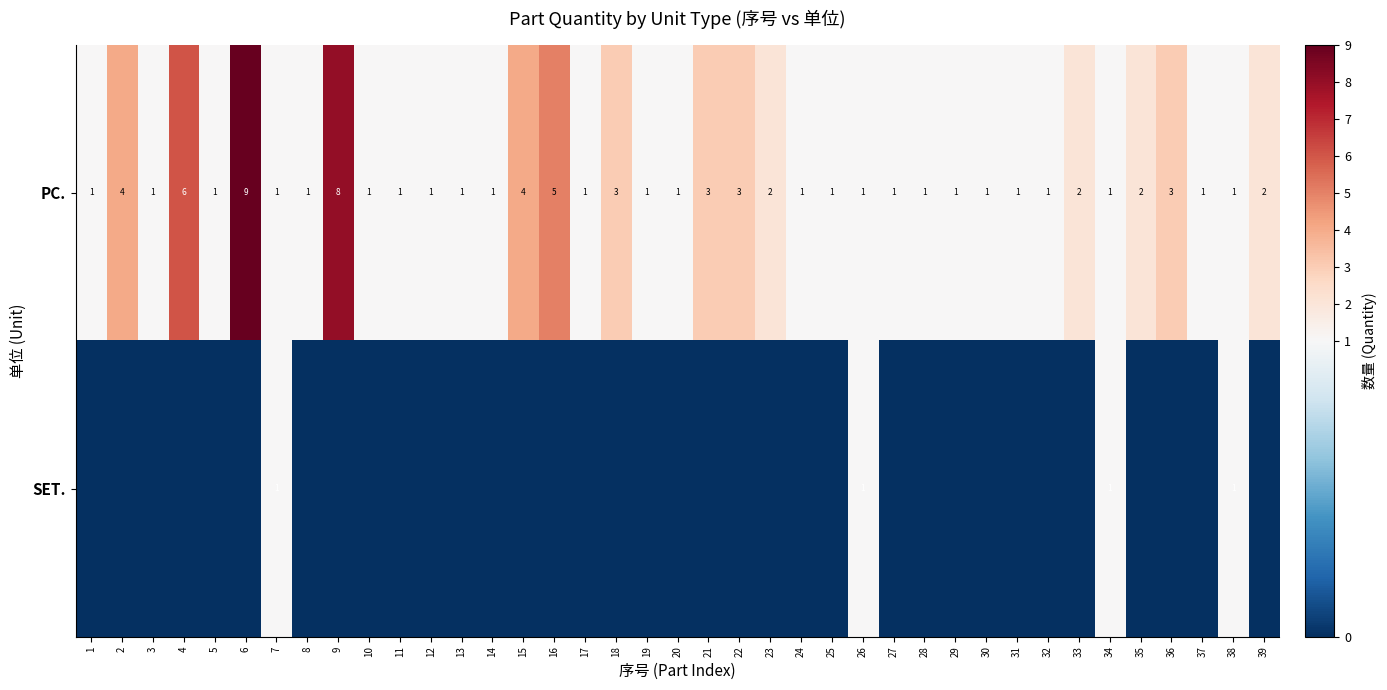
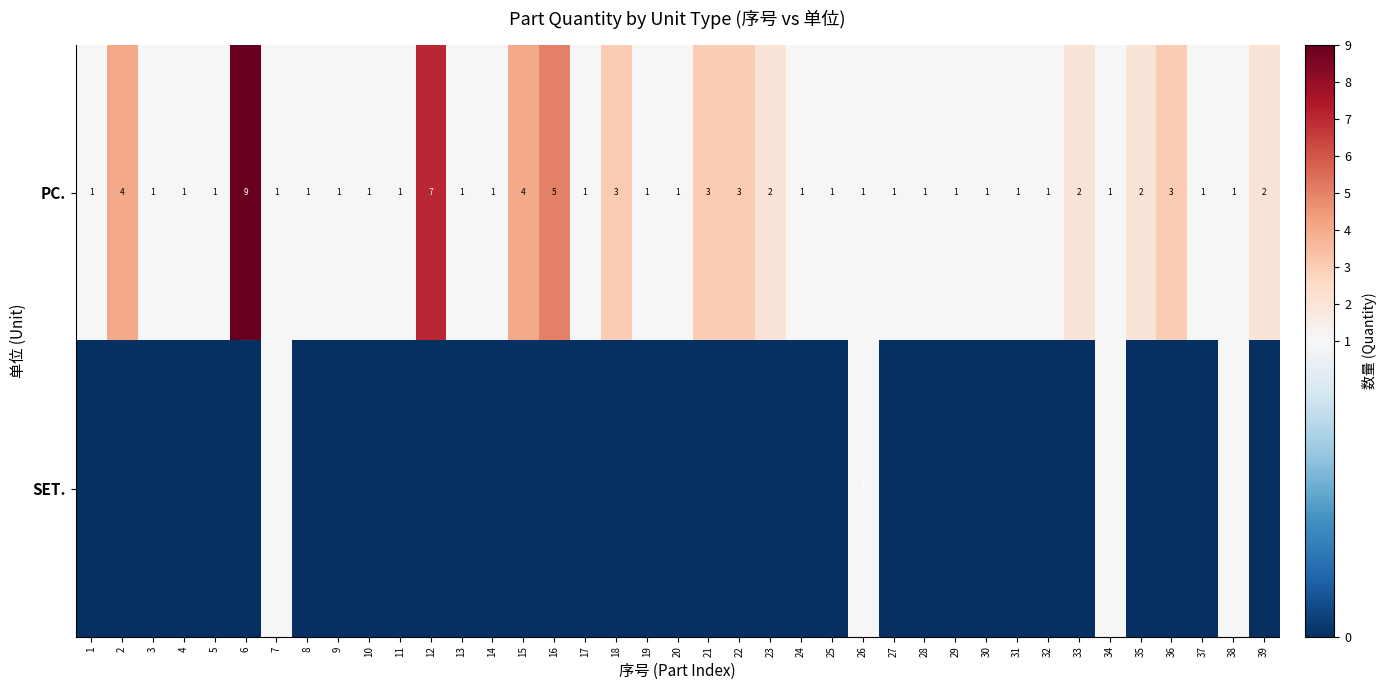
  {
    "PC.": {
      "1": 1,
      "2": 4,
      "3": 1,
-     "4": 6,
+     "4": 1,
      "5": 1,
      "6": 9,
      "7": 1,
      "8": 1,
-     "9": 8,
+     "9": 1,
      "10": 1,
      "11": 1,
-     "12": 1,
+     "12": 7,
      "13": 1,
      "14": 1,
      "15": 4,
      "16": 5,
      "17": 1,
      "18": 3,
      "19": 1,
      "20": 1,
      "21": 3,
      "22": 3,
      "23": 2,
      "24": 1,
      "25": 1,
      "26": 1,
      "27": 1,
      "28": 1,
      "29": 1,
      "30": 1,
      "31": 1,
      "32": 1,
      "33": 2,
      "34": 1,
      "35": 2,
      "36": 3,
      "37": 1,
      "38": 1,
      "39": 2
    }
  }
